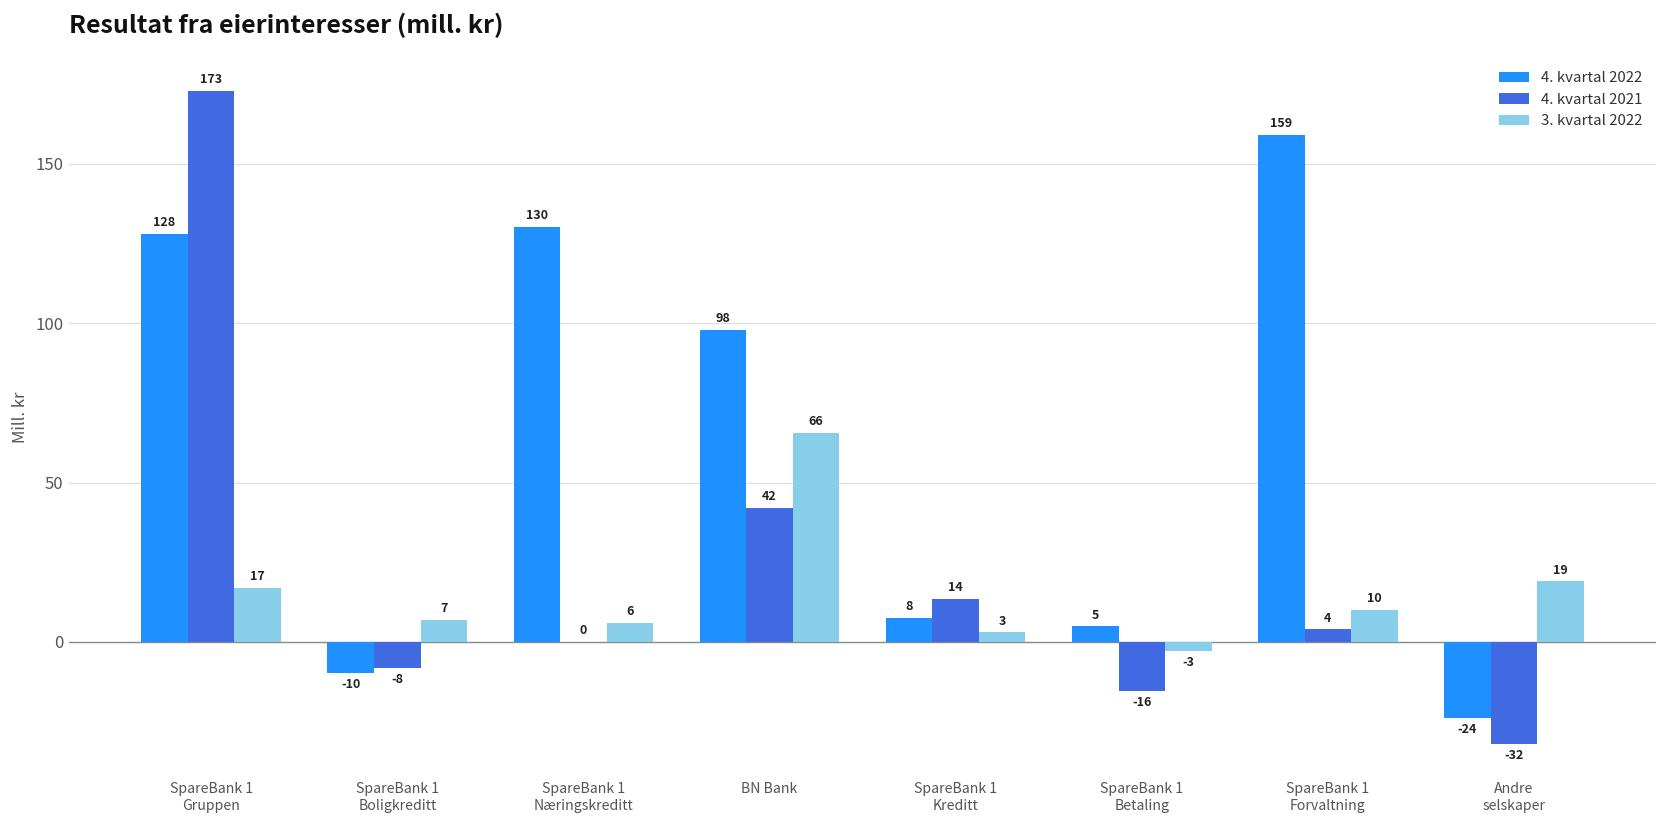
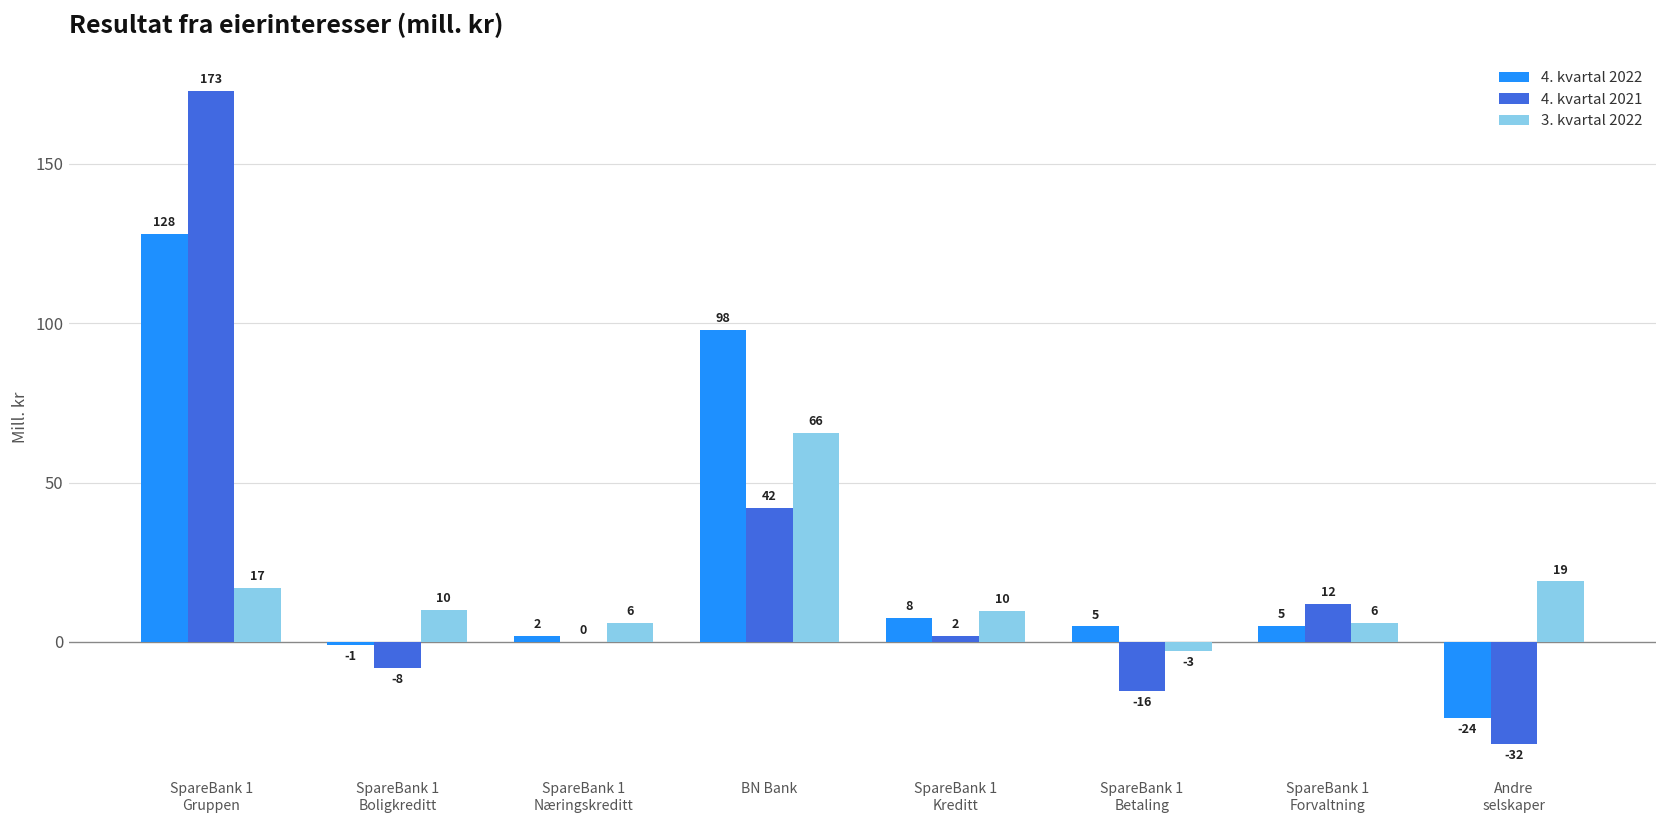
  {
    "4. kvartal 2022": {
      "SpareBank 1 Gruppen": 128,
-     "SpareBank 1 Boligkreditt": -10,
-     "SpareBank 1 Næringskreditt": 130,
+     "SpareBank 1 Boligkreditt": -1,
+     "SpareBank 1 Næringskreditt": 2,
      "BN Bank": 98,
      "SpareBank 1 Kreditt": 8,
      "SpareBank 1 Betaling": 5,
-     "SpareBank 1 Forvaltning": 159,
+     "SpareBank 1 Forvaltning": 5,
      "Andre selskaper": -24
    },
    "4. kvartal 2021": {
      "SpareBank 1 Gruppen": 173,
      "SpareBank 1 Boligkreditt": -8,
      "SpareBank 1 Næringskreditt": 0,
      "BN Bank": 42,
-     "SpareBank 1 Kreditt": 14,
+     "SpareBank 1 Kreditt": 2,
      "SpareBank 1 Betaling": -16,
-     "SpareBank 1 Forvaltning": 4,
+     "SpareBank 1 Forvaltning": 12,
      "Andre selskaper": -32
    },
    "3. kvartal 2022": {
      "SpareBank 1 Gruppen": 17,
-     "SpareBank 1 Boligkreditt": 7,
+     "SpareBank 1 Boligkreditt": 10,
      "SpareBank 1 Næringskreditt": 6,
      "BN Bank": 66,
-     "SpareBank 1 Kreditt": 3,
+     "SpareBank 1 Kreditt": 10,
      "SpareBank 1 Betaling": -3,
-     "SpareBank 1 Forvaltning": 10,
+     "SpareBank 1 Forvaltning": 6,
      "Andre selskaper": 19
    }
  }
